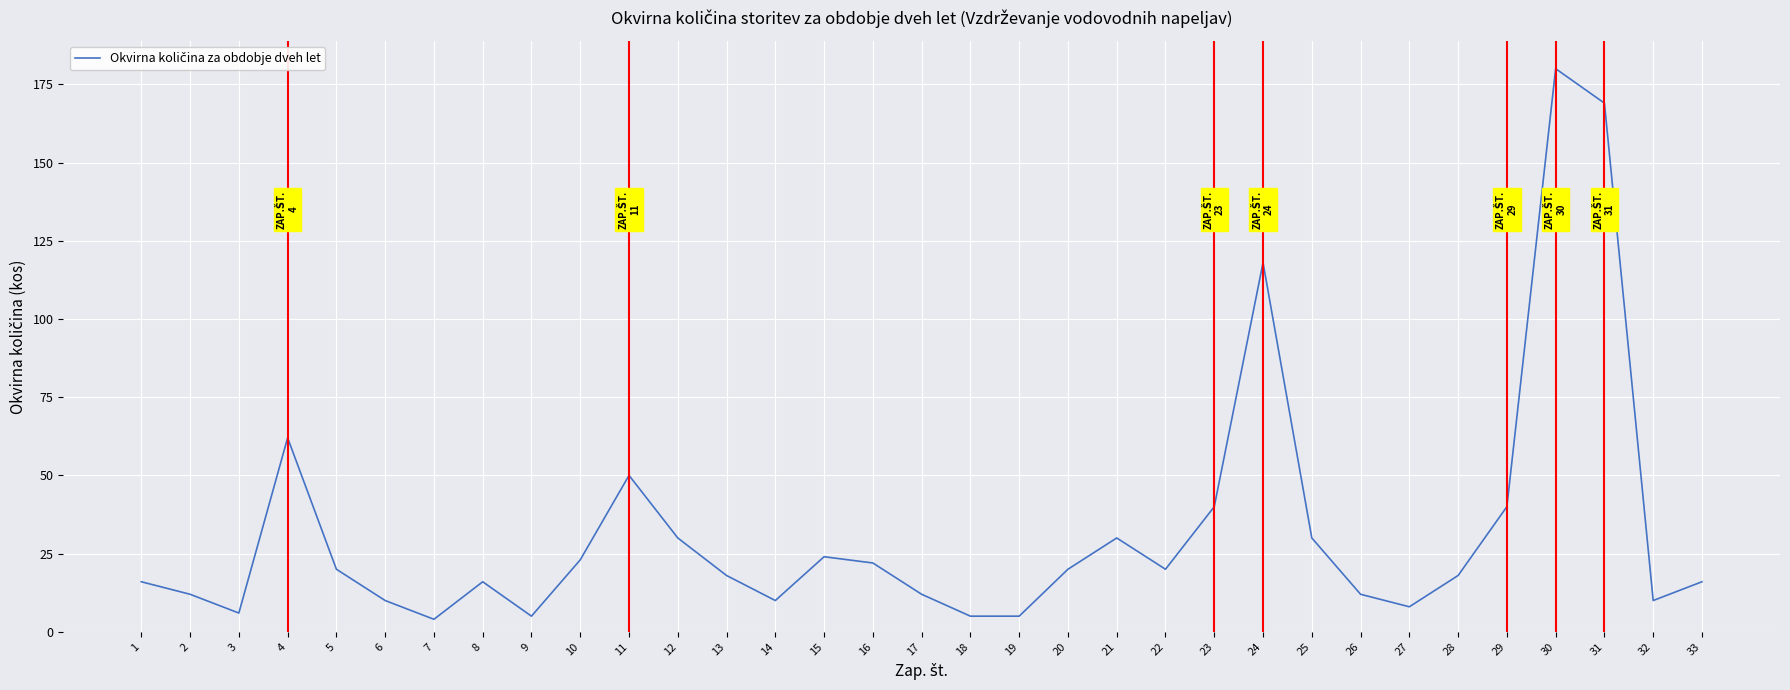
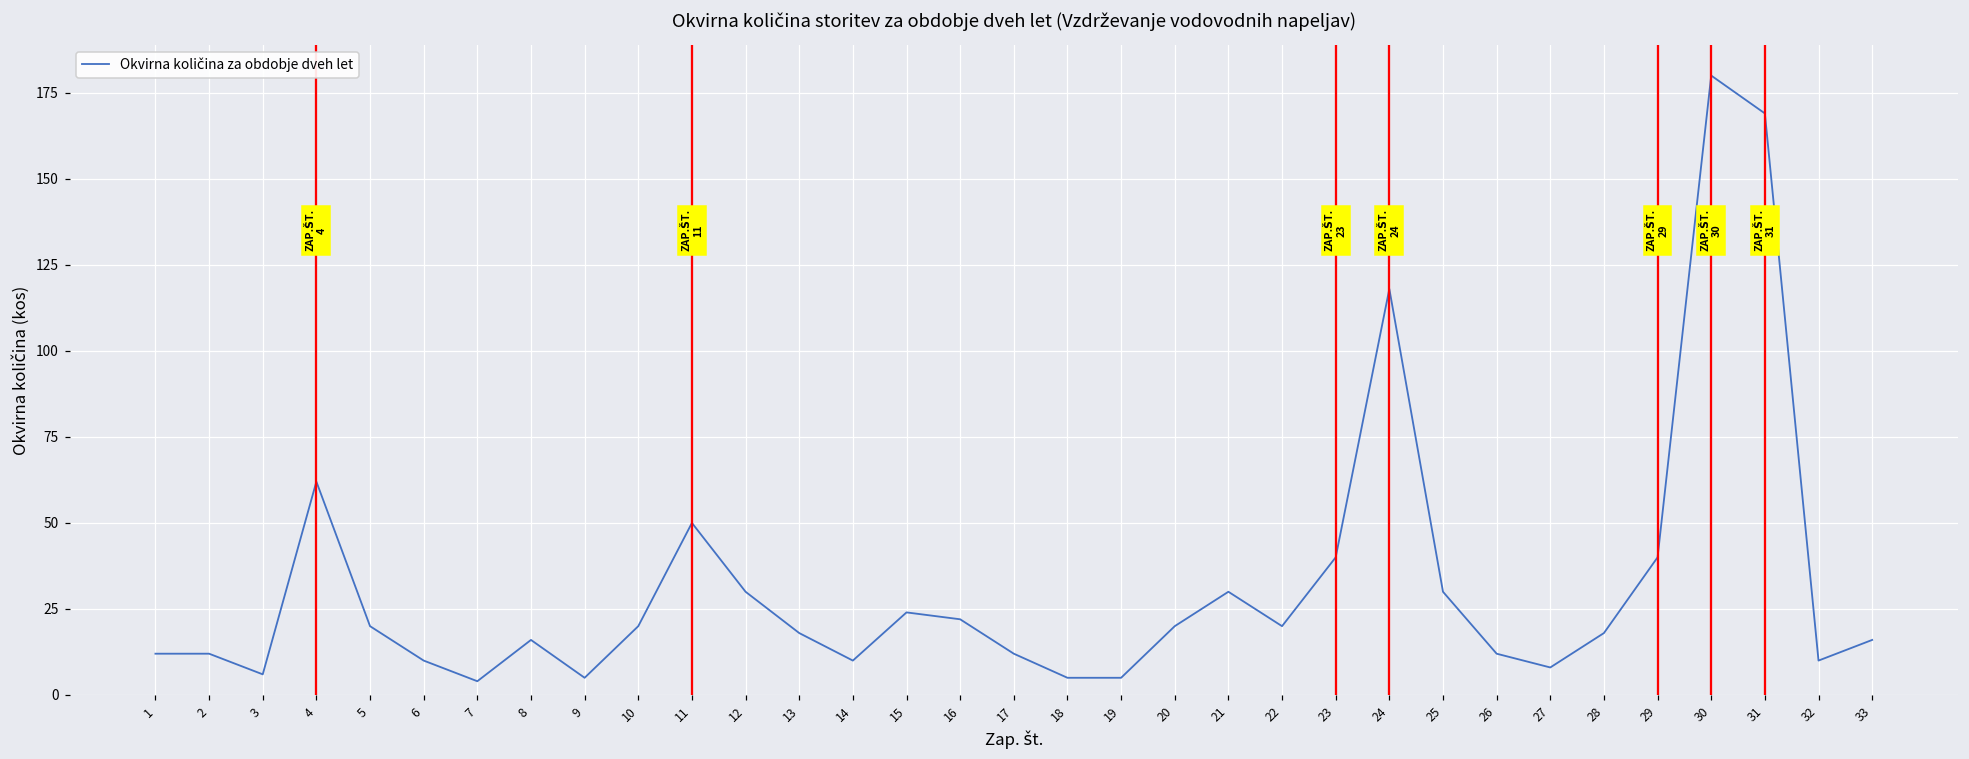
  {
-   "1": 16,
+   "1": 12,
    "2": 12,
    "3": 6,
    "4": 62,
    "5": 20,
    "6": 10,
    "7": 4,
    "8": 16,
    "9": 5,
-   "10": 23,
+   "10": 20,
    "11": 50,
    "12": 30,
    "13": 18,
    "14": 10,
    "15": 24,
    "16": 22,
    "17": 12,
    "18": 5,
    "19": 5,
    "20": 20,
    "21": 30,
    "22": 20,
    "23": 40,
    "24": 118,
    "25": 30,
    "26": 12,
    "27": 8,
    "28": 18,
    "29": 40,
    "30": 180,
    "31": 169,
    "32": 10,
    "33": 16
  }
